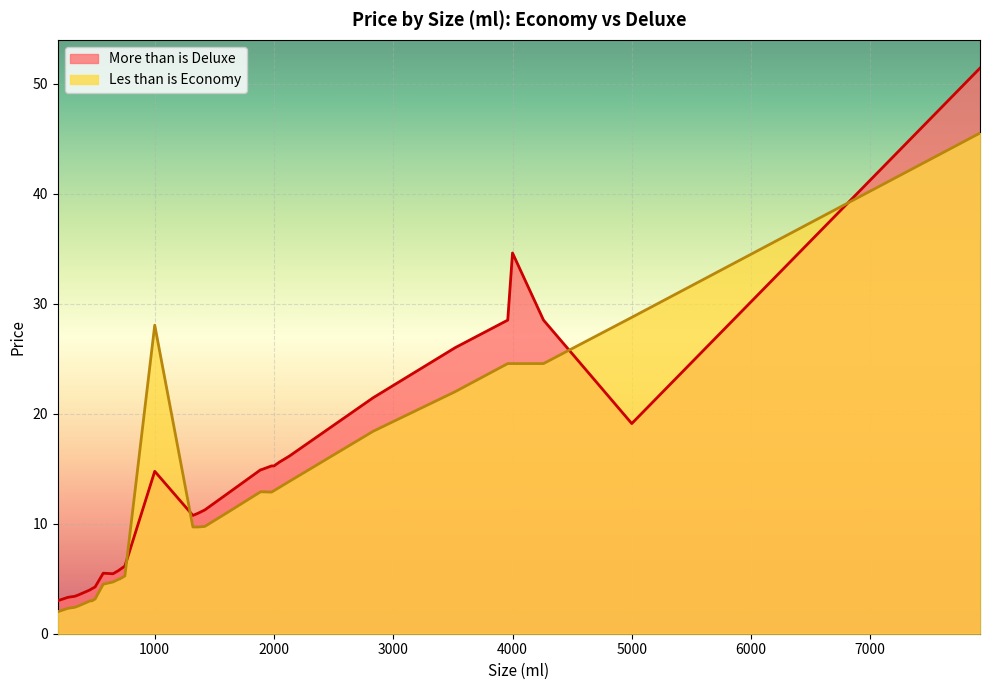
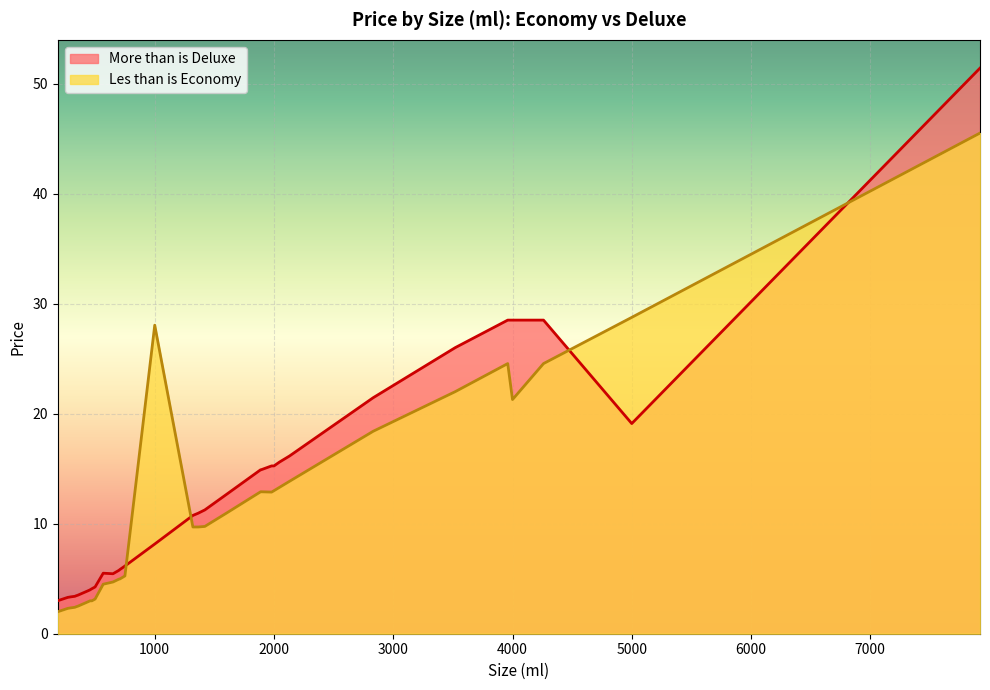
  {
    "More than is Deluxe": {
-     "1000": 14.8,
+     "1000": 8.2,
      "2000": 15.3,
-     "4000": 34.6,
+     "4000": 28.5,
      "5000": 19.1
    },
    "Les than is Economy": {
      "1000": 28.0,
      "2000": 13.0,
-     "4000": 24.6,
+     "4000": 21.3,
      "5000": 28.8
    }
  }
